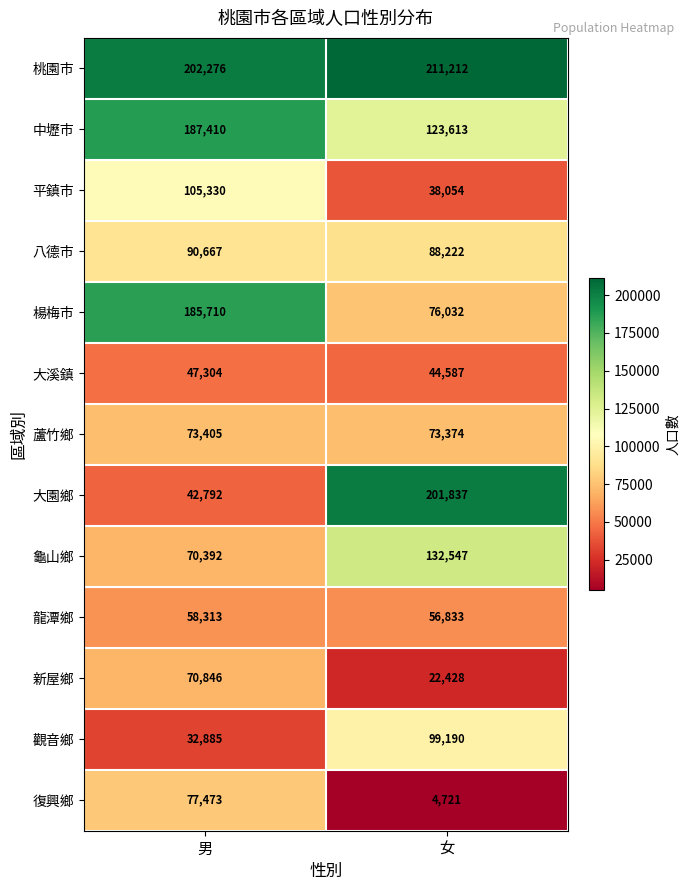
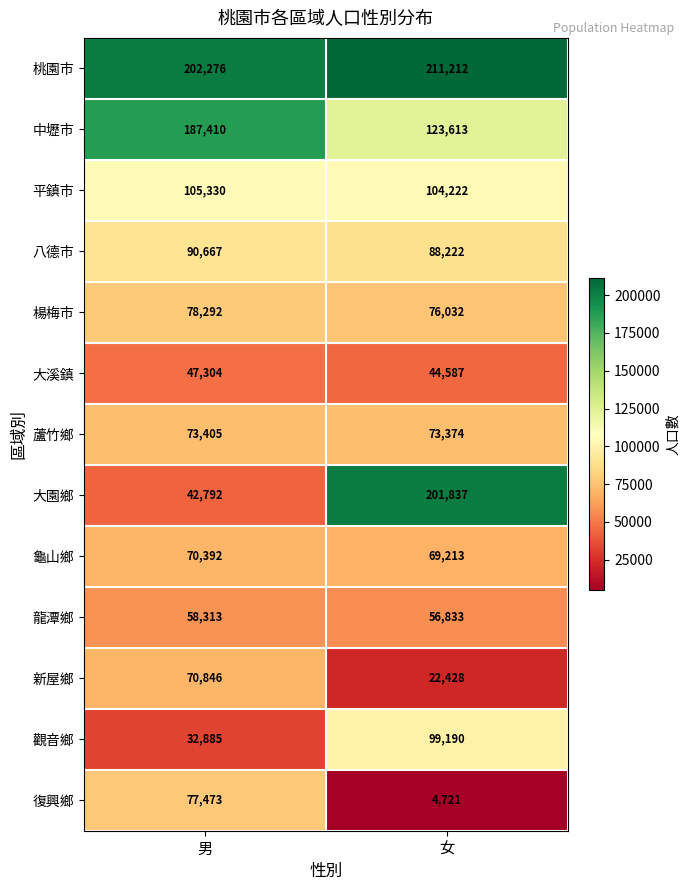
  {
    "桃園市": {
      "男": "202,276",
      "女": "211,212"
    },
    "中壢市": {
      "男": "187,410",
      "女": "123,613"
    },
    "平鎮市": {
      "男": "105,330",
-     "女": "38,054"
+     "女": "104,222"
    },
    "八德市": {
      "男": "90,667",
      "女": "88,222"
    },
    "楊梅市": {
-     "男": "185,710",
+     "男": "78,292",
      "女": "76,032"
    },
    "大溪鎮": {
      "男": "47,304",
      "女": "44,587"
    },
    "蘆竹鄉": {
      "男": "73,405",
      "女": "73,374"
    },
    "大園鄉": {
      "男": "42,792",
      "女": "201,837"
    },
    "龜山鄉": {
      "男": "70,392",
-     "女": "132,547"
+     "女": "69,213"
    },
    "龍潭鄉": {
      "男": "58,313",
      "女": "56,833"
    },
    "新屋鄉": {
      "男": "70,846",
      "女": "22,428"
    },
    "觀音鄉": {
      "男": "32,885",
      "女": "99,190"
    },
    "復興鄉": {
      "男": "77,473",
      "女": "4,721"
    }
  }
